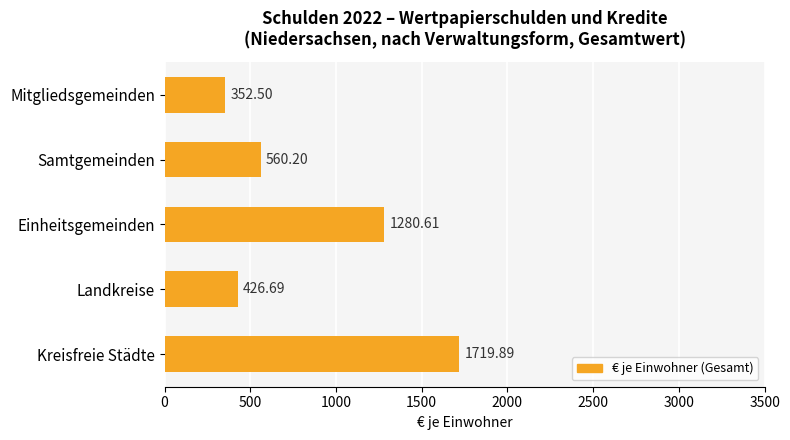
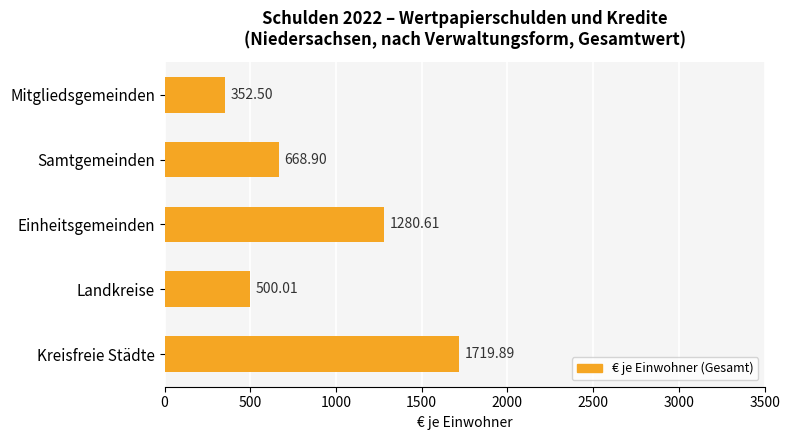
  {
    "Mitgliedsgemeinden": 352.50,
-   "Samtgemeinden": 560.20,
+   "Samtgemeinden": 668.90,
    "Einheitsgemeinden": 1280.61,
-   "Landkreise": 426.69,
+   "Landkreise": 500.01,
    "Kreisfreie Städte": 1719.89
  }
